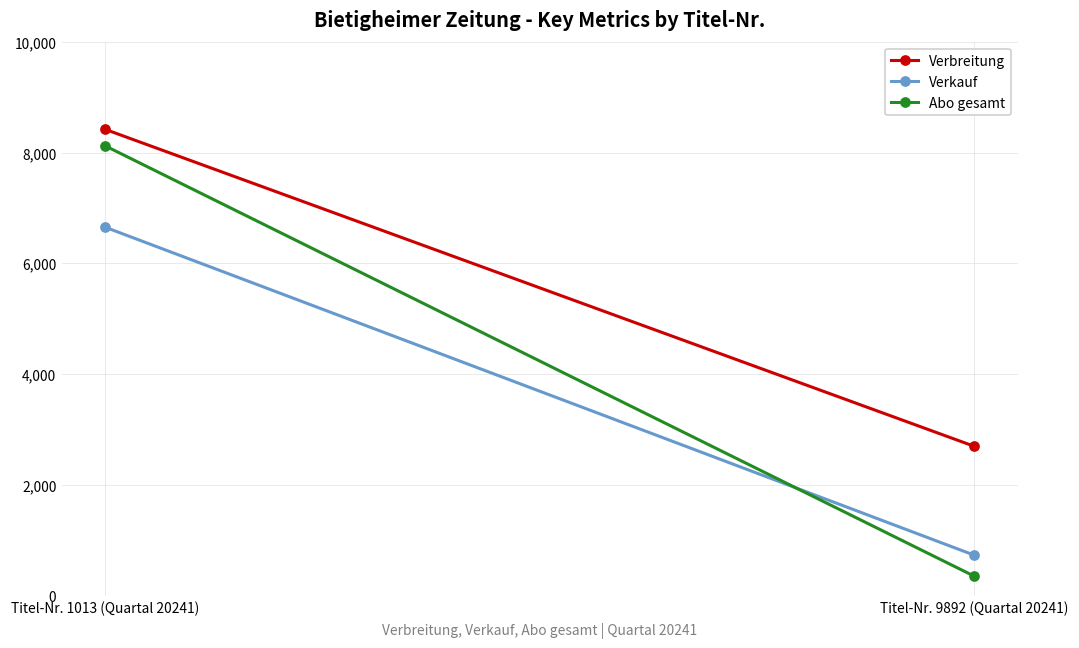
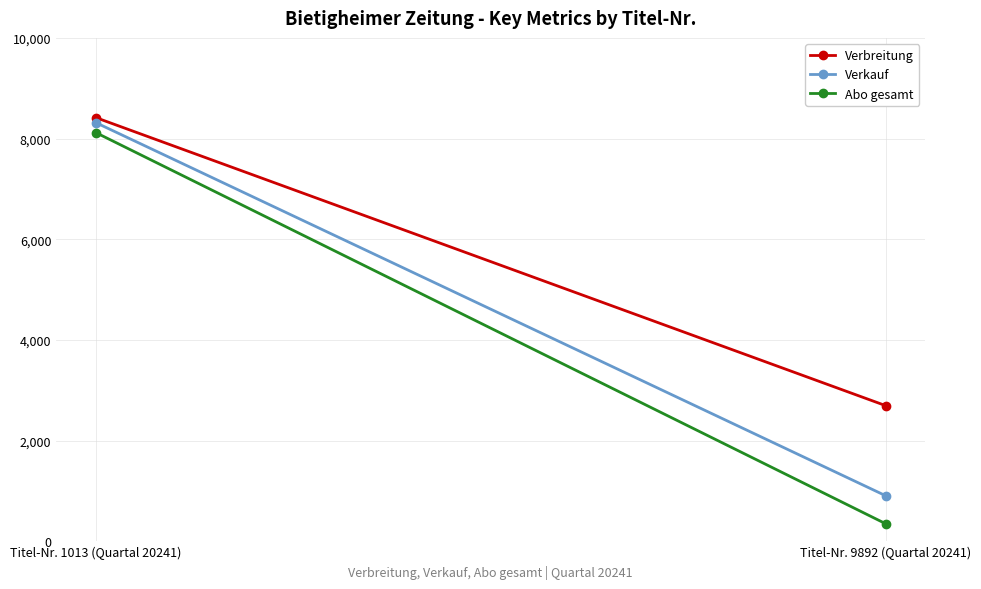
  {
    "Verbreitung": {
      "Titel-Nr. 1013 (Quartal 20241)": "8,400",
      "Titel-Nr. 9892 (Quartal 20241)": "2,700"
    },
    "Verkauf": {
-     "Titel-Nr. 1013 (Quartal 20241)": "6,700",
-     "Titel-Nr. 9892 (Quartal 20241)": "700"
+     "Titel-Nr. 1013 (Quartal 20241)": "8,300",
+     "Titel-Nr. 9892 (Quartal 20241)": "900"
    },
    "Abo gesamt": {
      "Titel-Nr. 1013 (Quartal 20241)": "8,100",
      "Titel-Nr. 9892 (Quartal 20241)": "300"
    }
  }
